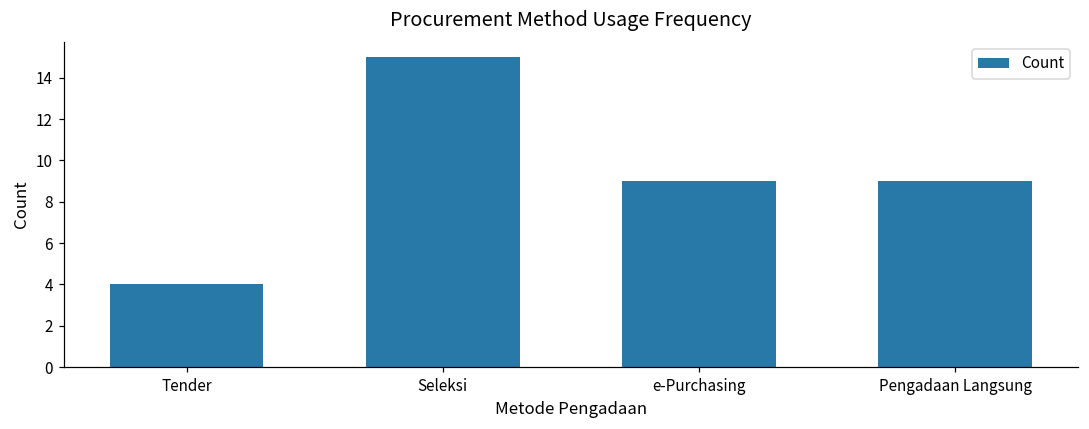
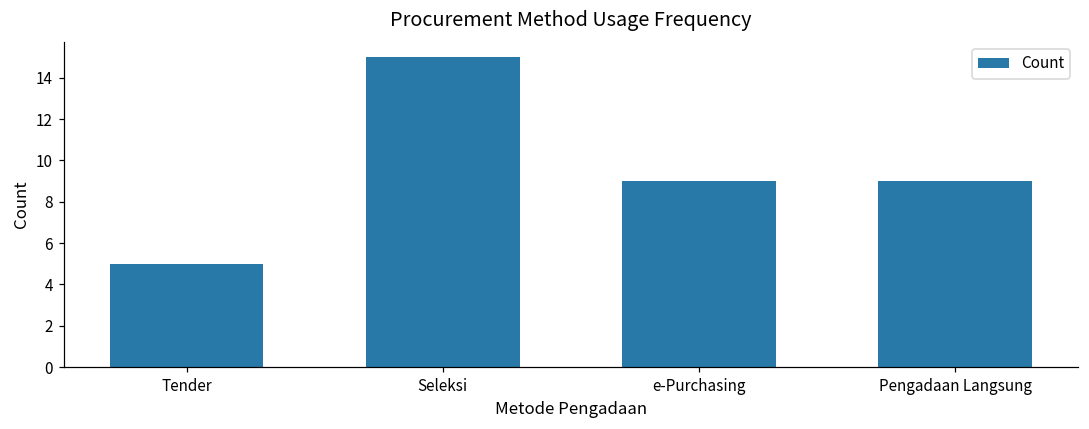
  {
-   "Tender": 4,
+   "Tender": 5,
    "Seleksi": 15,
    "e-Purchasing": 9,
    "Pengadaan Langsung": 9
  }
